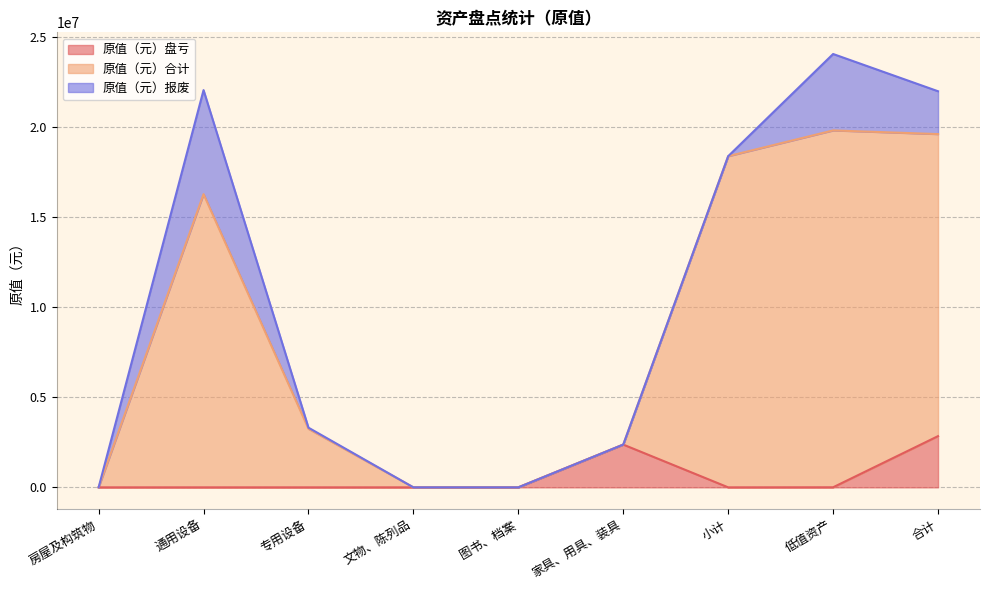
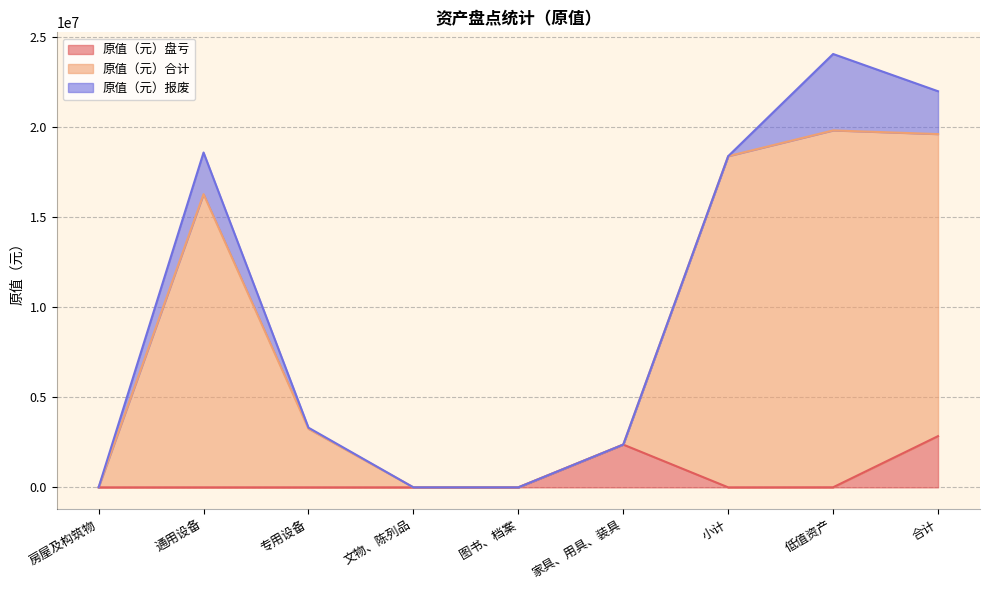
  {
    "原值（元）盘亏": {
      "通用设备": 0,
      "专用设备": 0,
      "小计": 0,
      "低值资产": 0,
      "合计": 2800000
    },
    "原值（元）合计": {
      "通用设备": 16300000,
      "低值资产": 19800000,
      "合计": 16800000
    },
    "原值（元）报废": {
-     "通用设备": 5800000,
+     "通用设备": 2300000,
      "低值资产": 4200000,
      "合计": 2400000
    }
  }
